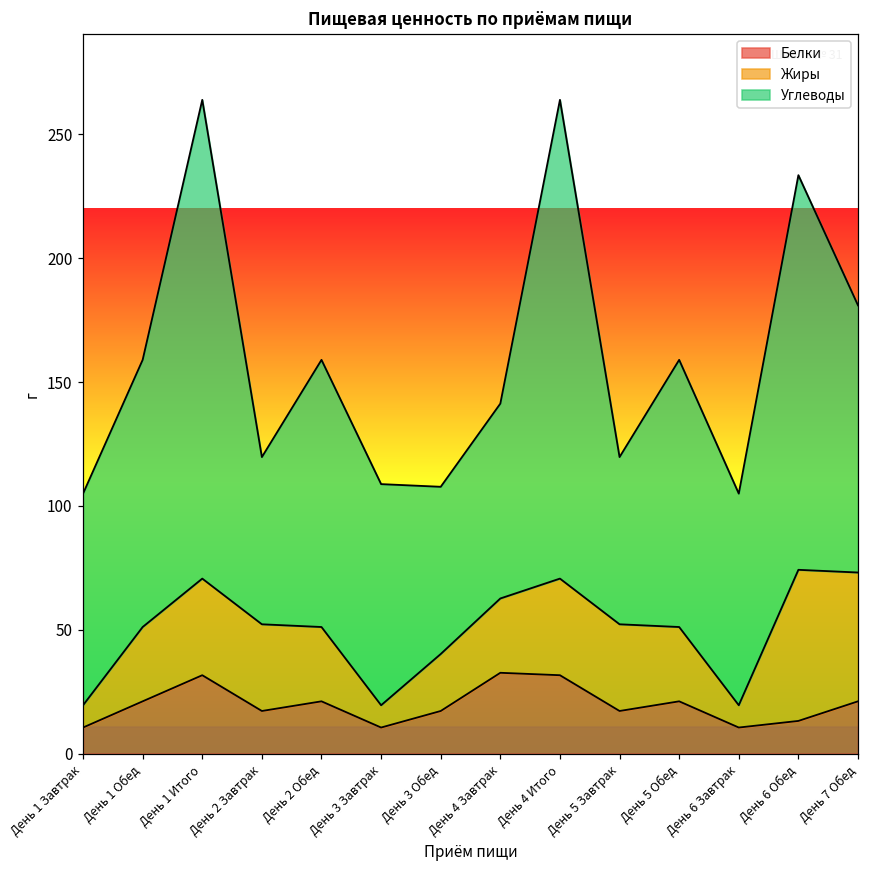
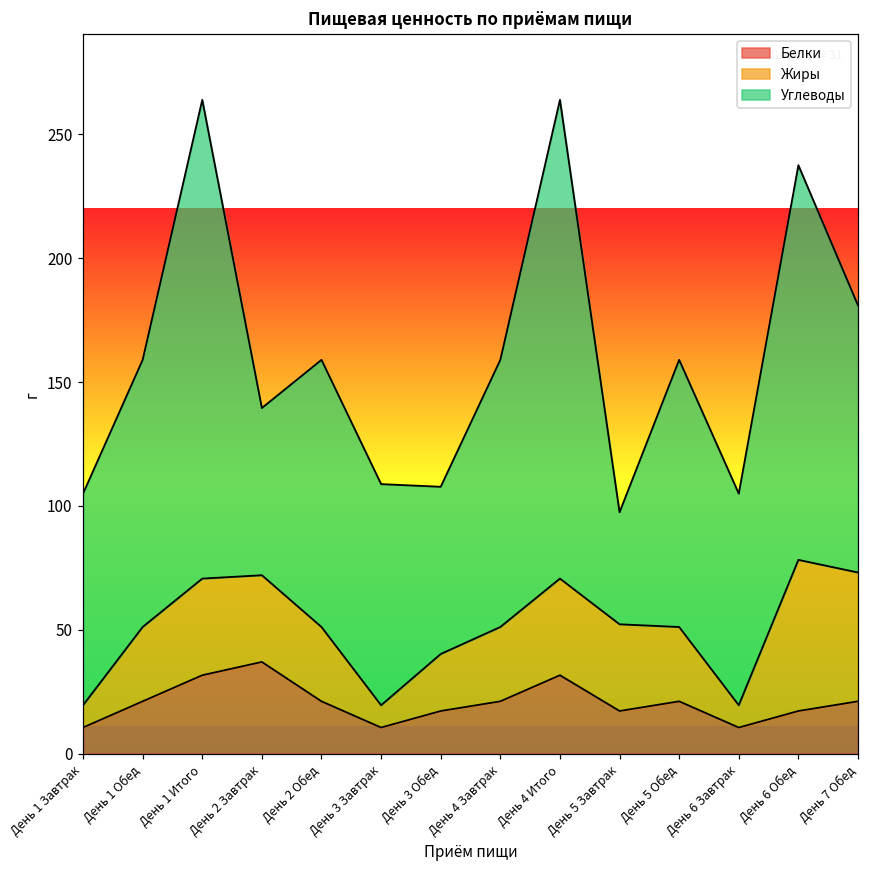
  {
    "Белки": {
      "День 1 Обед": 21,
      "День 1 Итого": 32,
-     "День 2 Завтрак": 17,
+     "День 2 Завтрак": 37,
      "День 2 Обед": 21,
      "День 3 Обед": 17,
-     "День 4 Завтрак": 33,
+     "День 4 Завтрак": 21,
      "День 4 Итого": 32,
      "День 5 Завтрак": 17,
      "День 5 Обед": 21,
-     "День 6 Обед": 13,
+     "День 6 Обед": 17,
      "День 7 Обед": 21
    },
    "Жиры": {
      "День 1 Завтрак": 9,
      "День 1 Обед": 30,
      "День 1 Итого": 39,
      "День 2 Завтрак": 35,
      "День 2 Обед": 30,
      "День 3 Завтрак": 9,
      "День 3 Обед": 23,
      "День 4 Завтрак": 30,
      "День 4 Итого": 39,
      "День 5 Завтрак": 35,
      "День 5 Обед": 30,
      "День 6 Завтрак": 9,
      "День 6 Обед": 61,
      "День 7 Обед": 52
    },
    "Углеводы": {
      "День 1 Завтрак": 85,
      "День 1 Обед": 108,
      "День 1 Итого": 193,
      "День 2 Завтрак": 68,
      "День 2 Обед": 108,
      "День 3 Завтрак": 89,
      "День 3 Обед": 68,
-     "День 4 Завтрак": 79,
+     "День 4 Завтрак": 108,
      "День 4 Итого": 193,
-     "День 5 Завтрак": 68,
+     "День 5 Завтрак": 45,
      "День 5 Обед": 108,
      "День 6 Завтрак": 85,
      "День 6 Обед": 159,
      "День 7 Обед": 108
    }
  }
